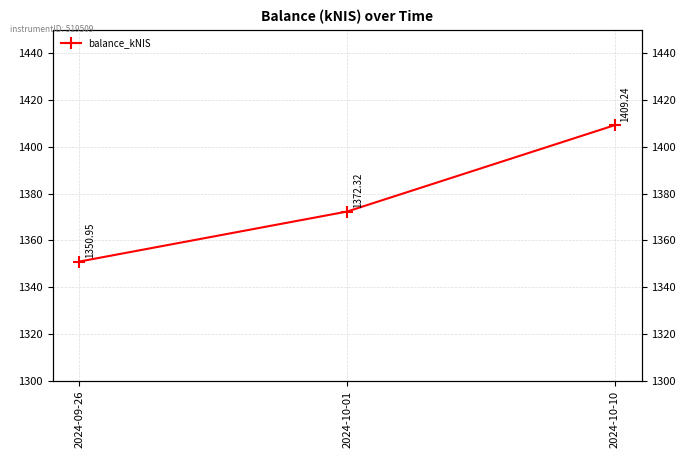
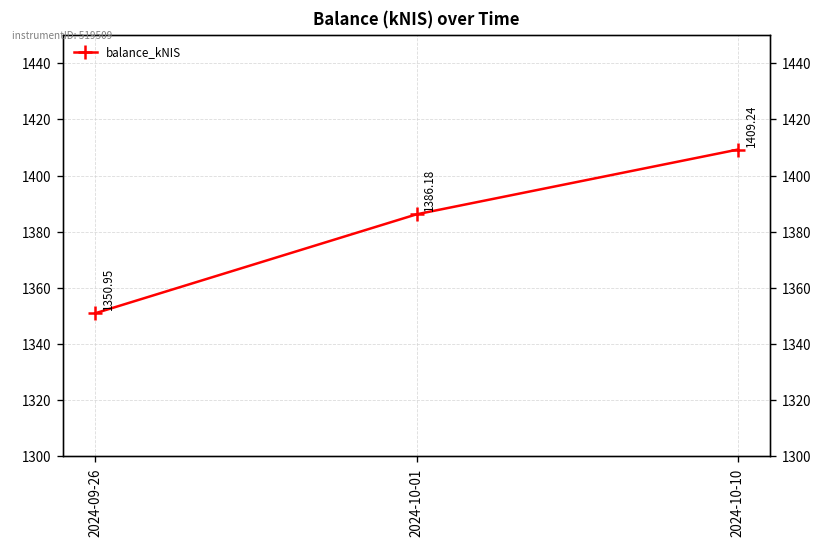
  {
    "2024-09-26": 1350.95,
-   "2024-10-01": 1372.32,
+   "2024-10-01": 1386.18,
    "2024-10-10": 1409.24
  }
